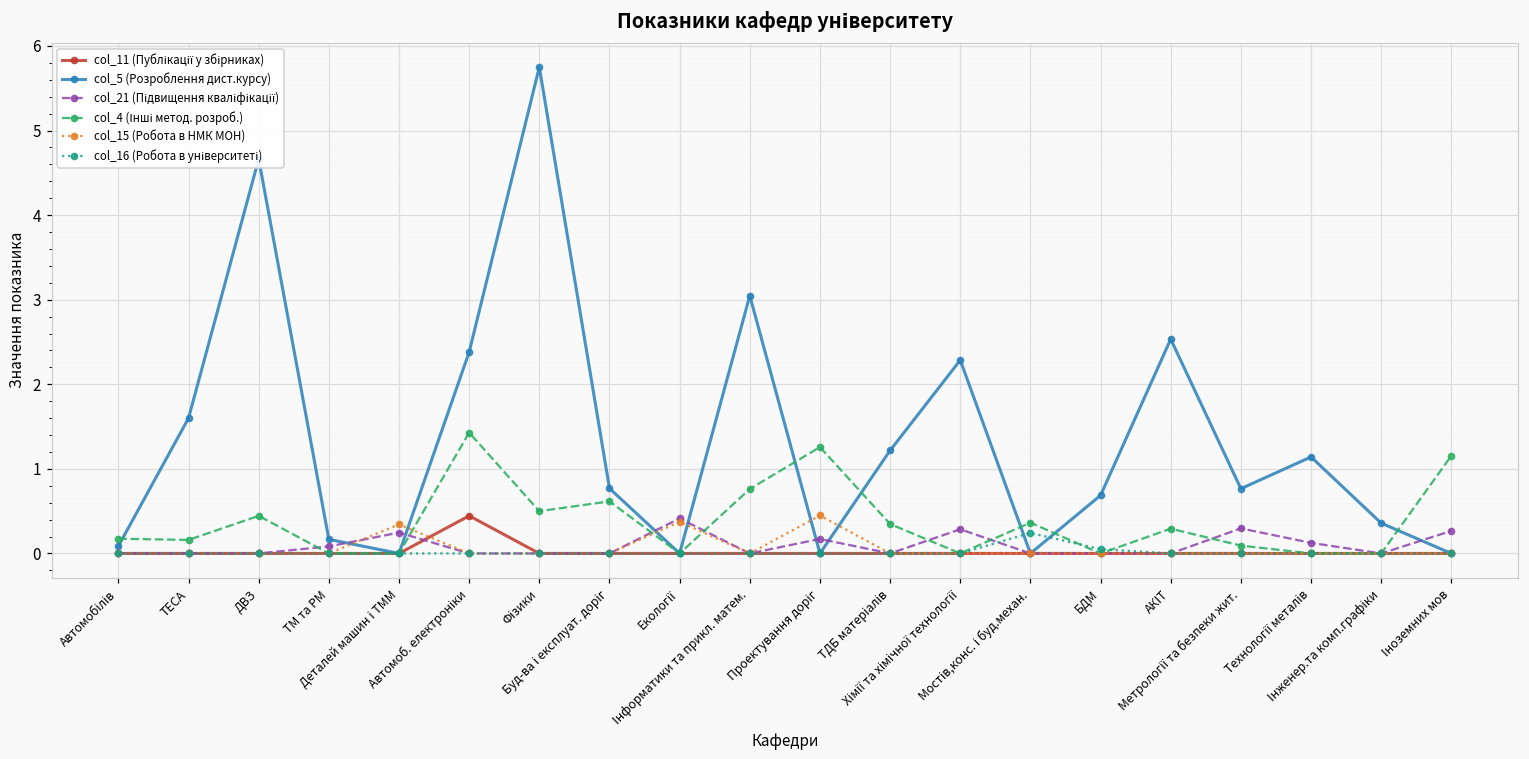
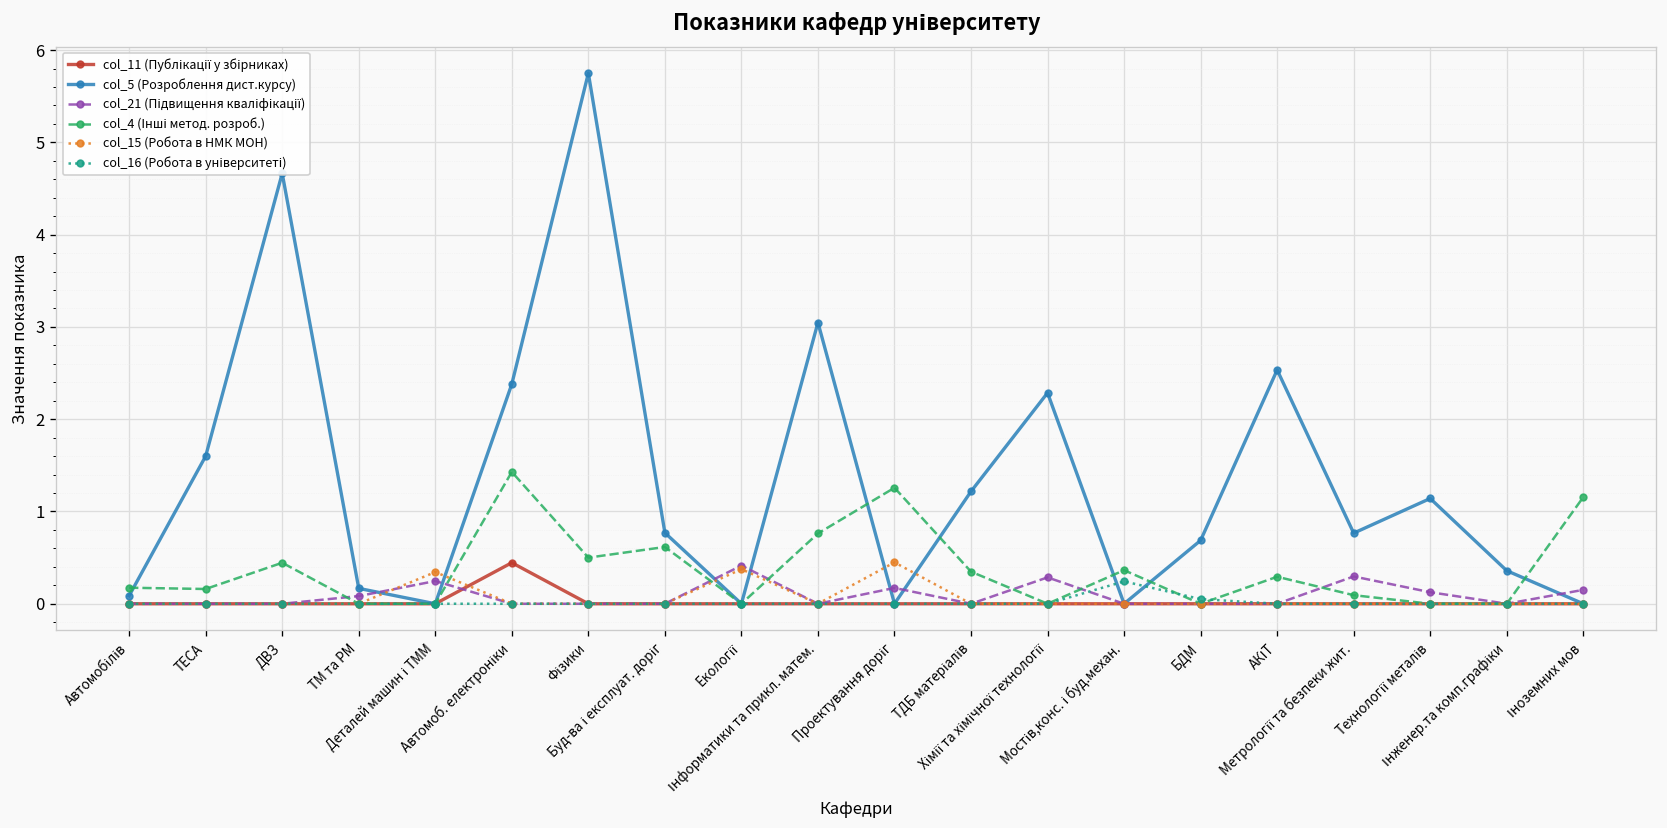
  {
    "col_11 (Публікації у збірниках)": {
      "Автомоб. електроніки": 0.4
    },
    "col_5 (Розроблення дист.курсу)": {
      "Автомобілів": 0.1,
      "ТЕСА": 1.6,
      "ТМ та РМ": 0.2,
      "Автомоб. електроніки": 2.4,
      "Фізики": 5.8,
      "Буд-ва і експлуат. доріг": 0.8,
      "Інформатики та прикл. матем.": 3.0,
      "ТДБ матеріалів": 1.2,
      "Хімії та хімічної технології": 2.3,
      "БДМ": 0.7,
      "АКІТ": 2.5,
      "Метрології та безпеки жит.": 0.8,
      "Технології металів": 1.1,
      "Інженер.та комп.графіки": 0.4
    },
    "col_21 (Підвищення кваліфікації)": {
      "ТМ та РМ": 0.1,
      "Деталей машин і ТММ": 0.2,
      "Екології": 0.4,
      "Проектування доріг": 0.2,
      "Хімії та хімічної технології": 0.3,
      "Метрології та безпеки жит.": 0.3,
      "Технології металів": 0.1,
-     "Іноземних мов": 0.3
+     "Іноземних мов": 0.2
    },
    "col_15 (Робота в НМК МОН)": {
      "Деталей машин і ТММ": 0.3,
      "Екології": 0.4,
      "Проектування доріг": 0.4
    }
  }
